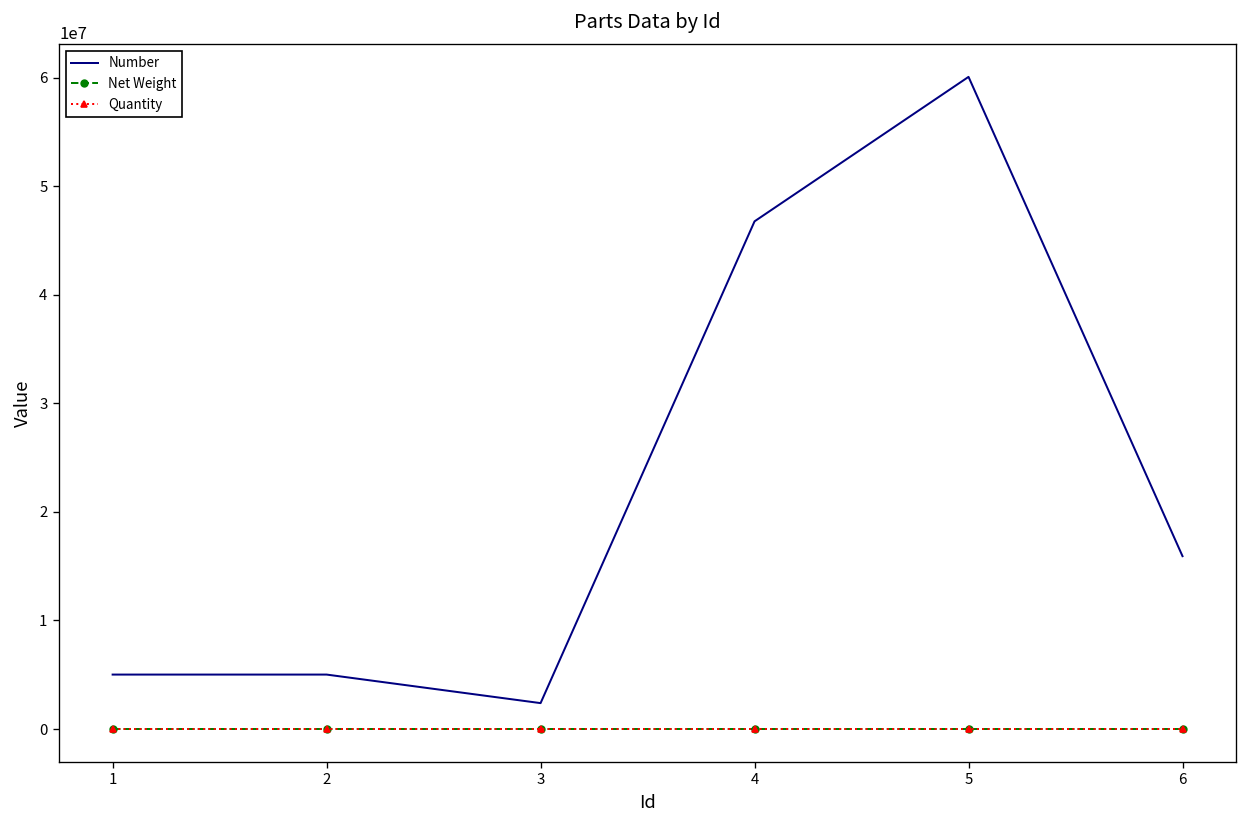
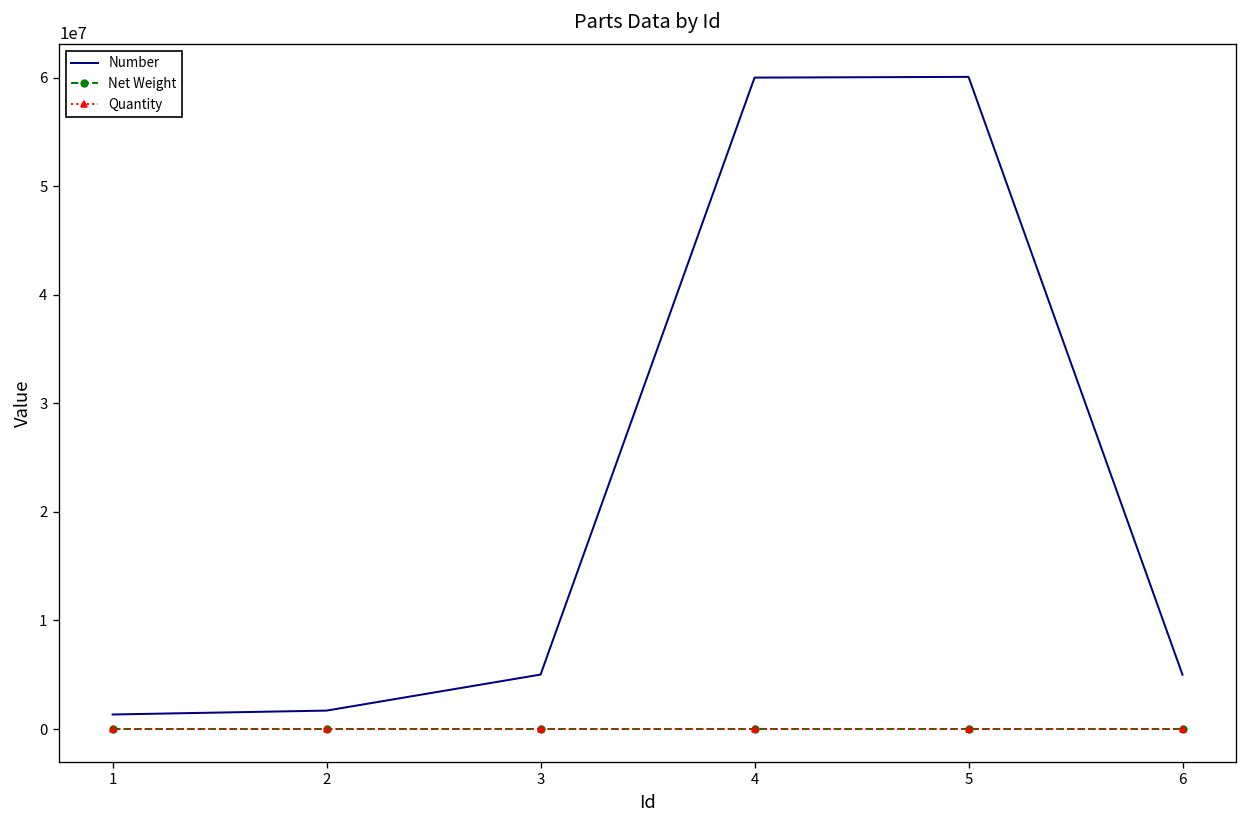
  {
    "Number": {
-     "1": 5000000,
-     "2": 5000000,
-     "3": 2000000,
-     "4": 47000000,
+     "1": 1000000,
+     "2": 2000000,
+     "3": 5000000,
+     "4": 60000000,
      "5": 60000000,
-     "6": 16000000
+     "6": 5000000
    },
    "Quantity": {
      "1": 0,
      "2": 0,
      "3": 0,
      "4": 0,
      "5": 0,
      "6": 0
    }
  }
